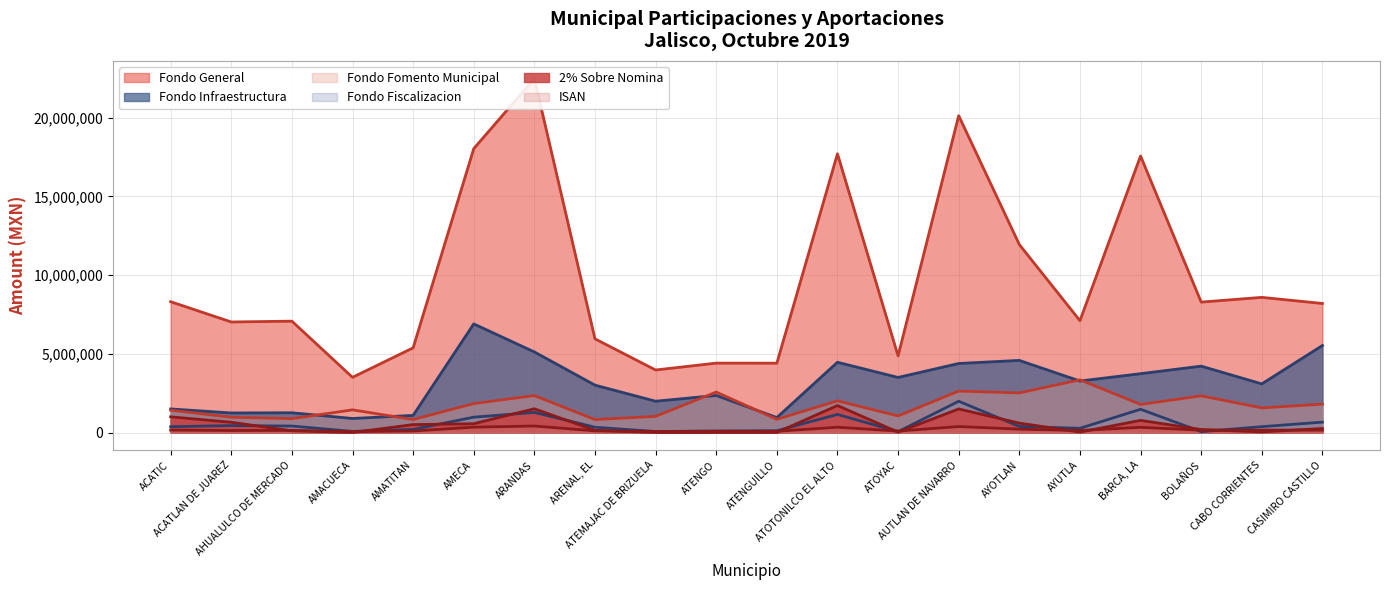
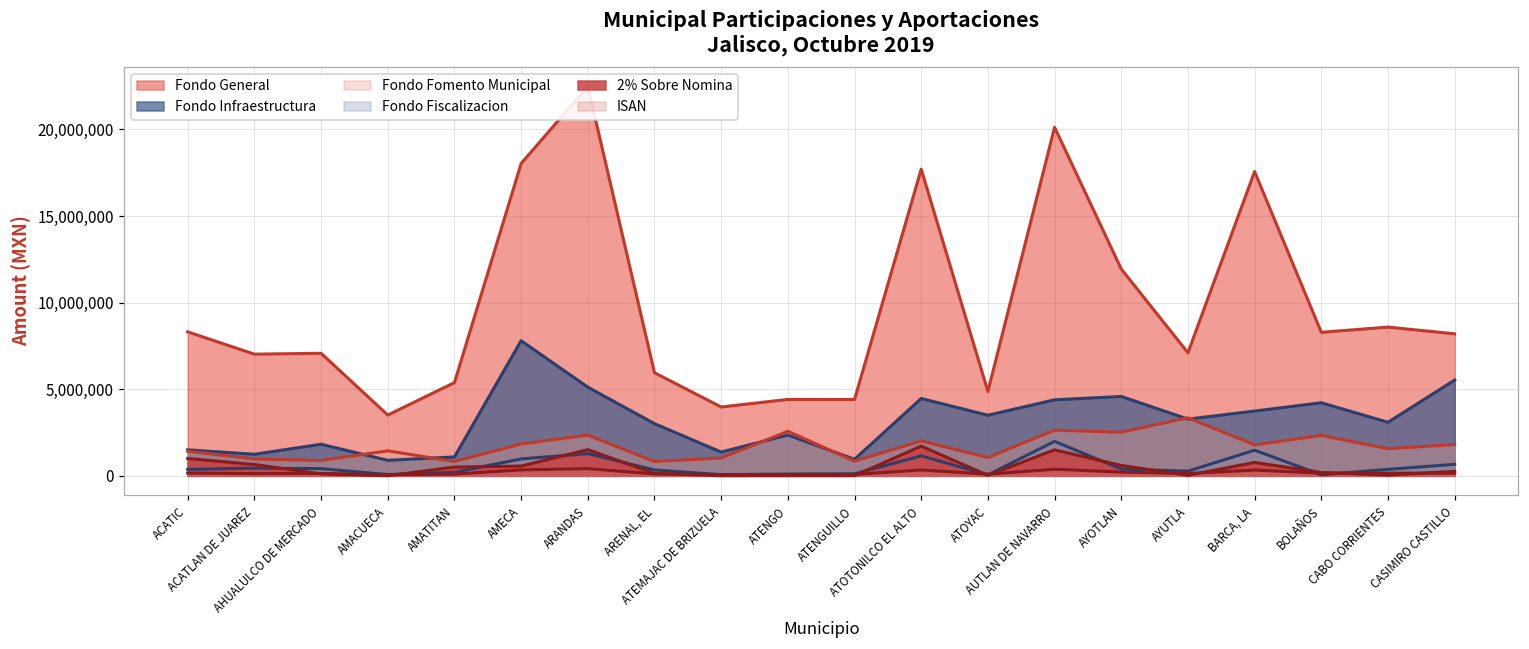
  {
    "Fondo Infraestructura": {
      "ACATLAN DE JUAREZ": "1,200,000",
-     "AHUALULCO DE MERCADO": "1,300,000",
+     "AHUALULCO DE MERCADO": "1,800,000",
      "AMACUECA": "900,000",
      "AMATITAN": "1,100,000",
-     "AMECA": "6,900,000",
+     "AMECA": "7,800,000",
      "ARANDAS": "5,100,000",
      "ARENAL, EL": "3,000,000",
-     "ATEMAJAC DE BRIZUELA": "2,000,000",
+     "ATEMAJAC DE BRIZUELA": "1,400,000",
      "ATENGO": "2,400,000",
      "ATOTONILCO EL ALTO": "4,500,000",
      "ATOYAC": "3,500,000",
      "AUTLAN DE NAVARRO": "4,400,000",
      "AYOTLAN": "4,600,000",
      "BARCA, LA": "3,700,000",
      "BOLAÑOS": "4,200,000",
      "CABO CORRIENTES": "3,100,000",
      "CASIMIRO CASTILLO": "5,500,000"
    }
  }
